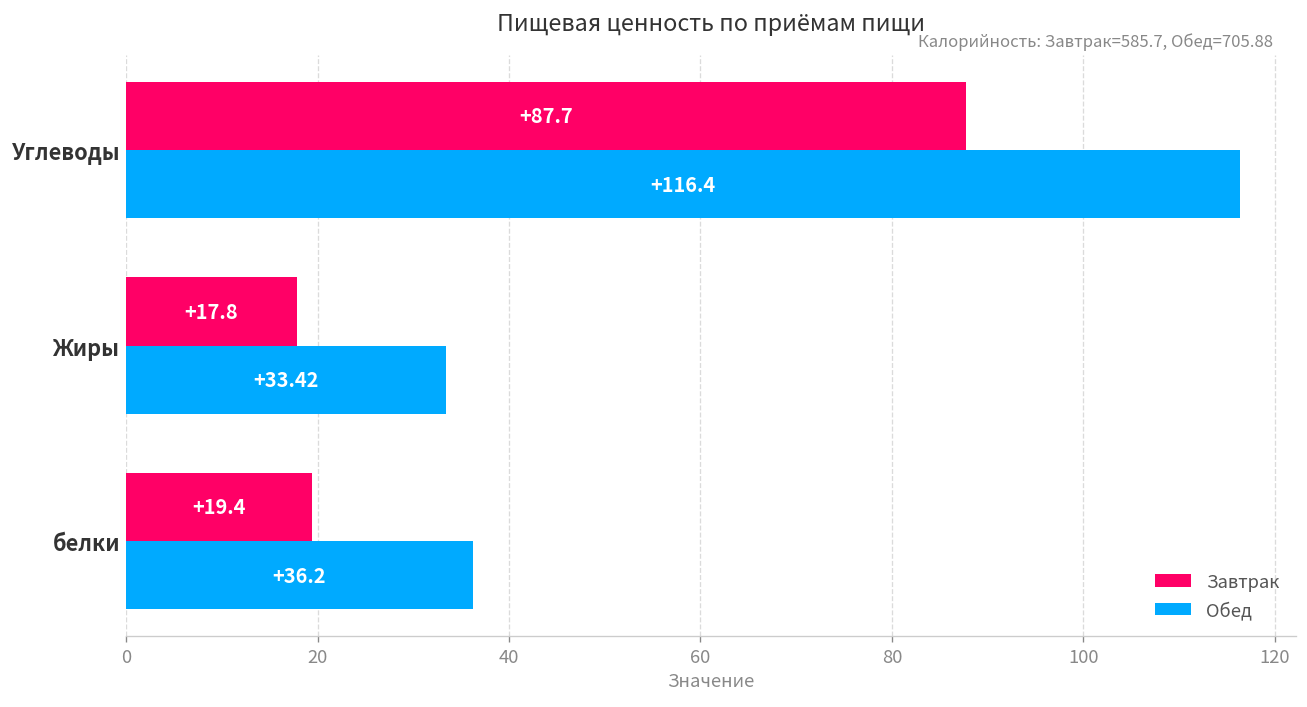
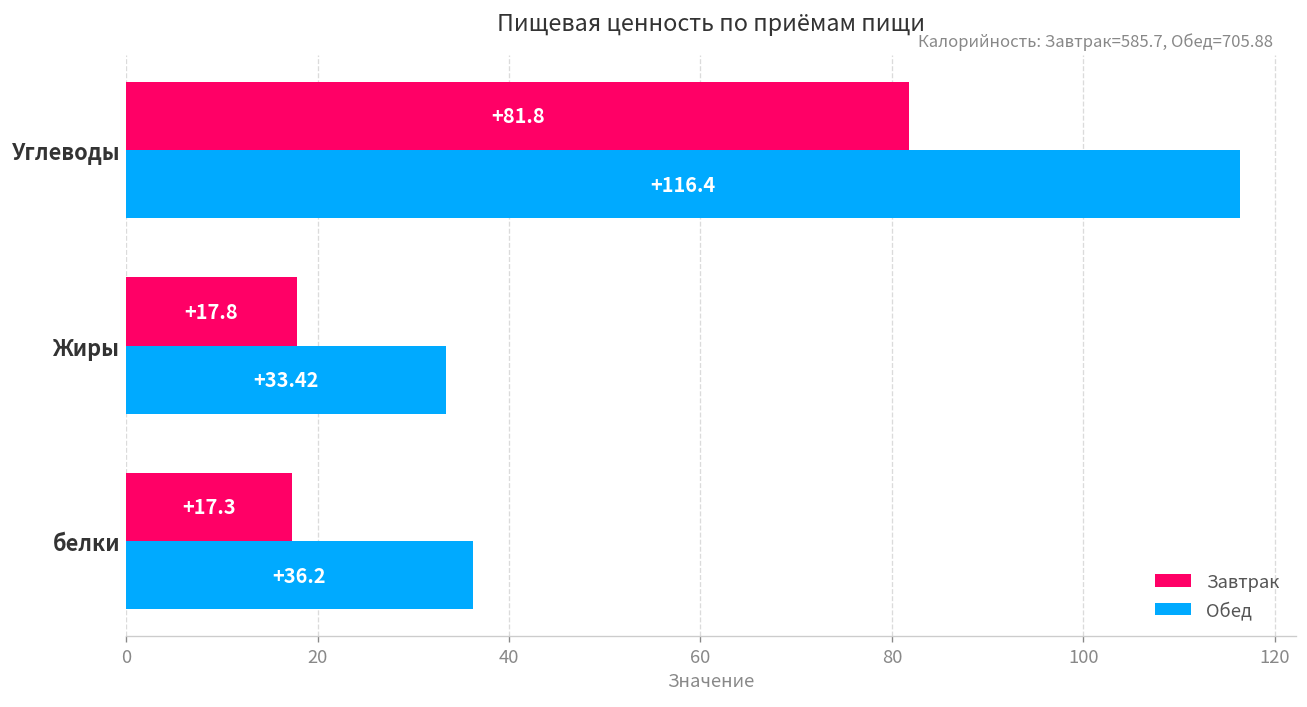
  {
    "Завтрак": {
-     "Углеводы": "+87.7",
+     "Углеводы": "+81.8",
      "Жиры": "+17.8",
-     "белки": "+19.4"
+     "белки": "+17.3"
    },
    "Обед": {
      "Углеводы": "+116.4",
      "Жиры": "+33.42",
      "белки": "+36.2"
    }
  }
